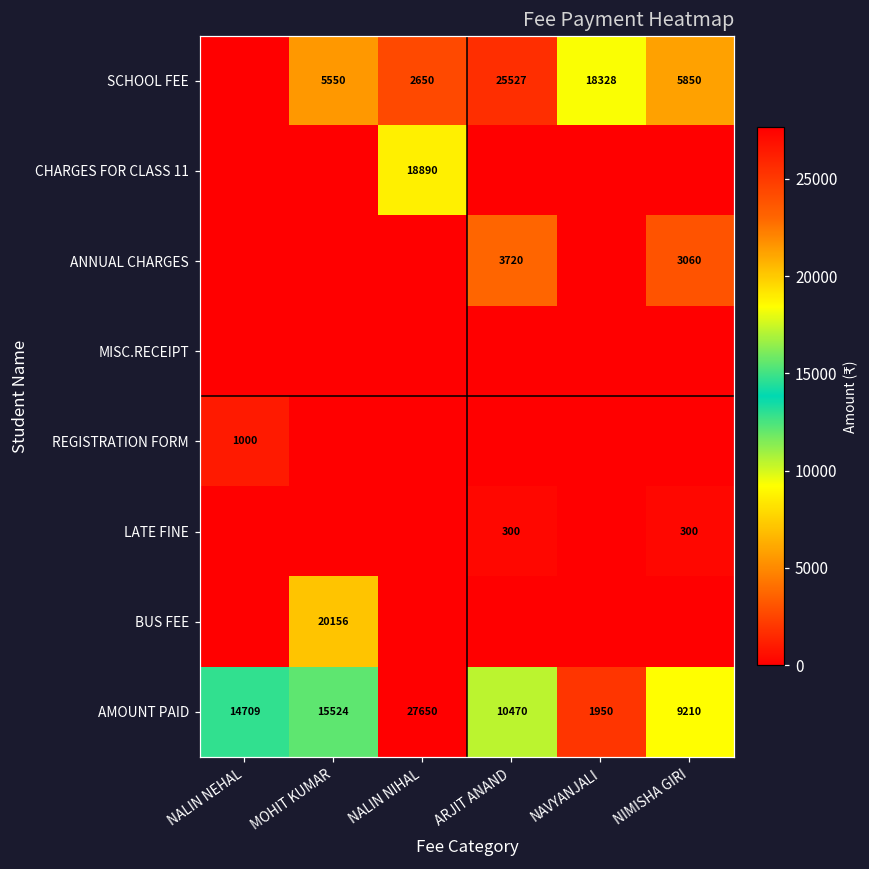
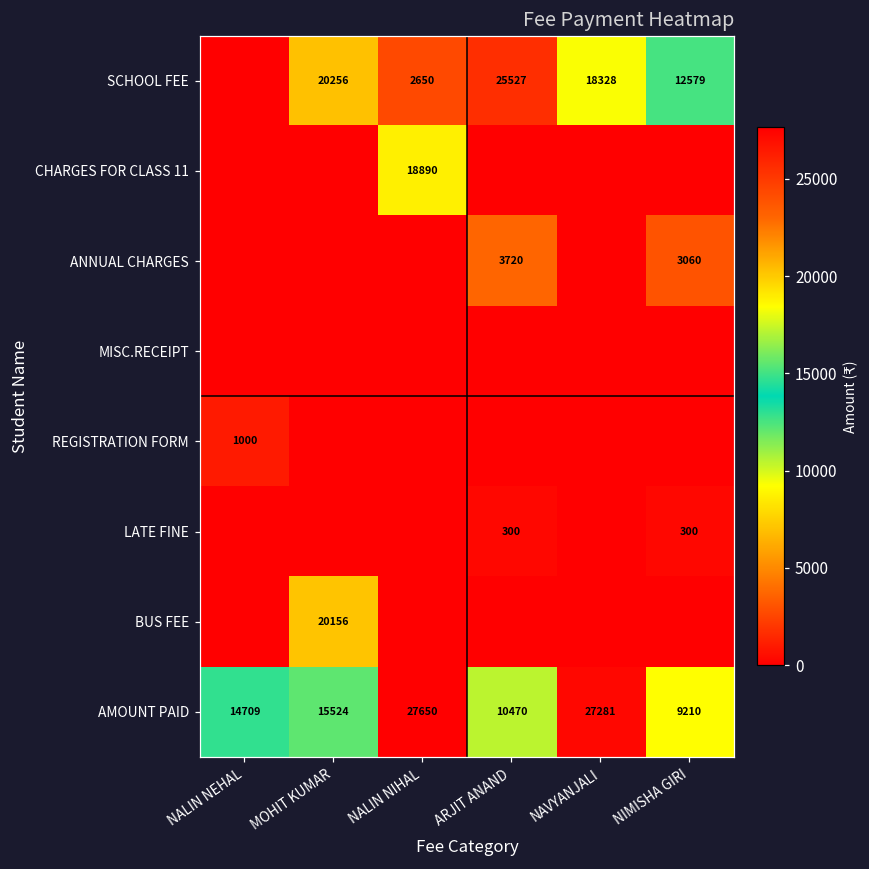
  {
    "SCHOOL FEE": {
-     "MOHIT KUMAR": 5550,
+     "MOHIT KUMAR": 20256,
      "NALIN NIHAL": 2650,
      "ARJIT ANAND": 25527,
      "NAVYANJALI": 18328,
-     "NIMISHA GIRI": 5850
+     "NIMISHA GIRI": 12579
    },
    "CHARGES FOR CLASS 11": {
      "NALIN NIHAL": 18890
    },
    "ANNUAL CHARGES": {
      "ARJIT ANAND": 3720,
      "NIMISHA GIRI": 3060
    },
    "REGISTRATION FORM": {
      "NALIN NEHAL": 1000
    },
    "LATE FINE": {
      "ARJIT ANAND": 300,
      "NIMISHA GIRI": 300
    },
    "BUS FEE": {
      "MOHIT KUMAR": 20156
    },
    "AMOUNT PAID": {
      "NALIN NEHAL": 14709,
      "MOHIT KUMAR": 15524,
      "NALIN NIHAL": 27650,
      "ARJIT ANAND": 10470,
-     "NAVYANJALI": 1950,
+     "NAVYANJALI": 27281,
      "NIMISHA GIRI": 9210
    }
  }
